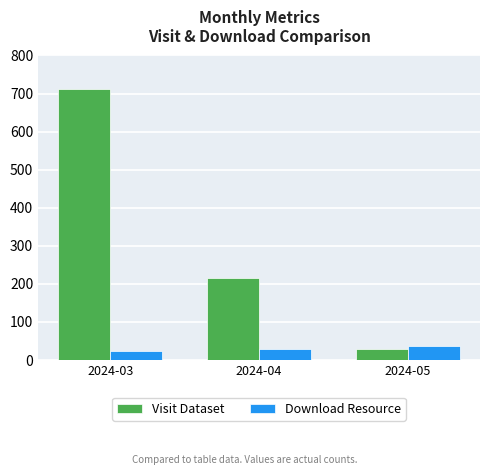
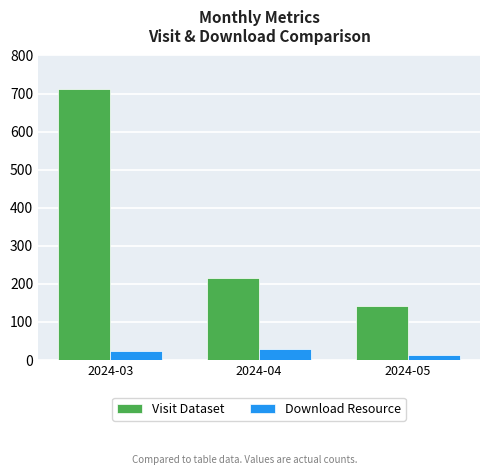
  {
    "Visit Dataset": {
      "2024-03": 710,
      "2024-04": 220,
-     "2024-05": 30
+     "2024-05": 140
    },
    "Download Resource": {
      "2024-03": 20,
      "2024-04": 30,
-     "2024-05": 40
+     "2024-05": 10
    }
  }
